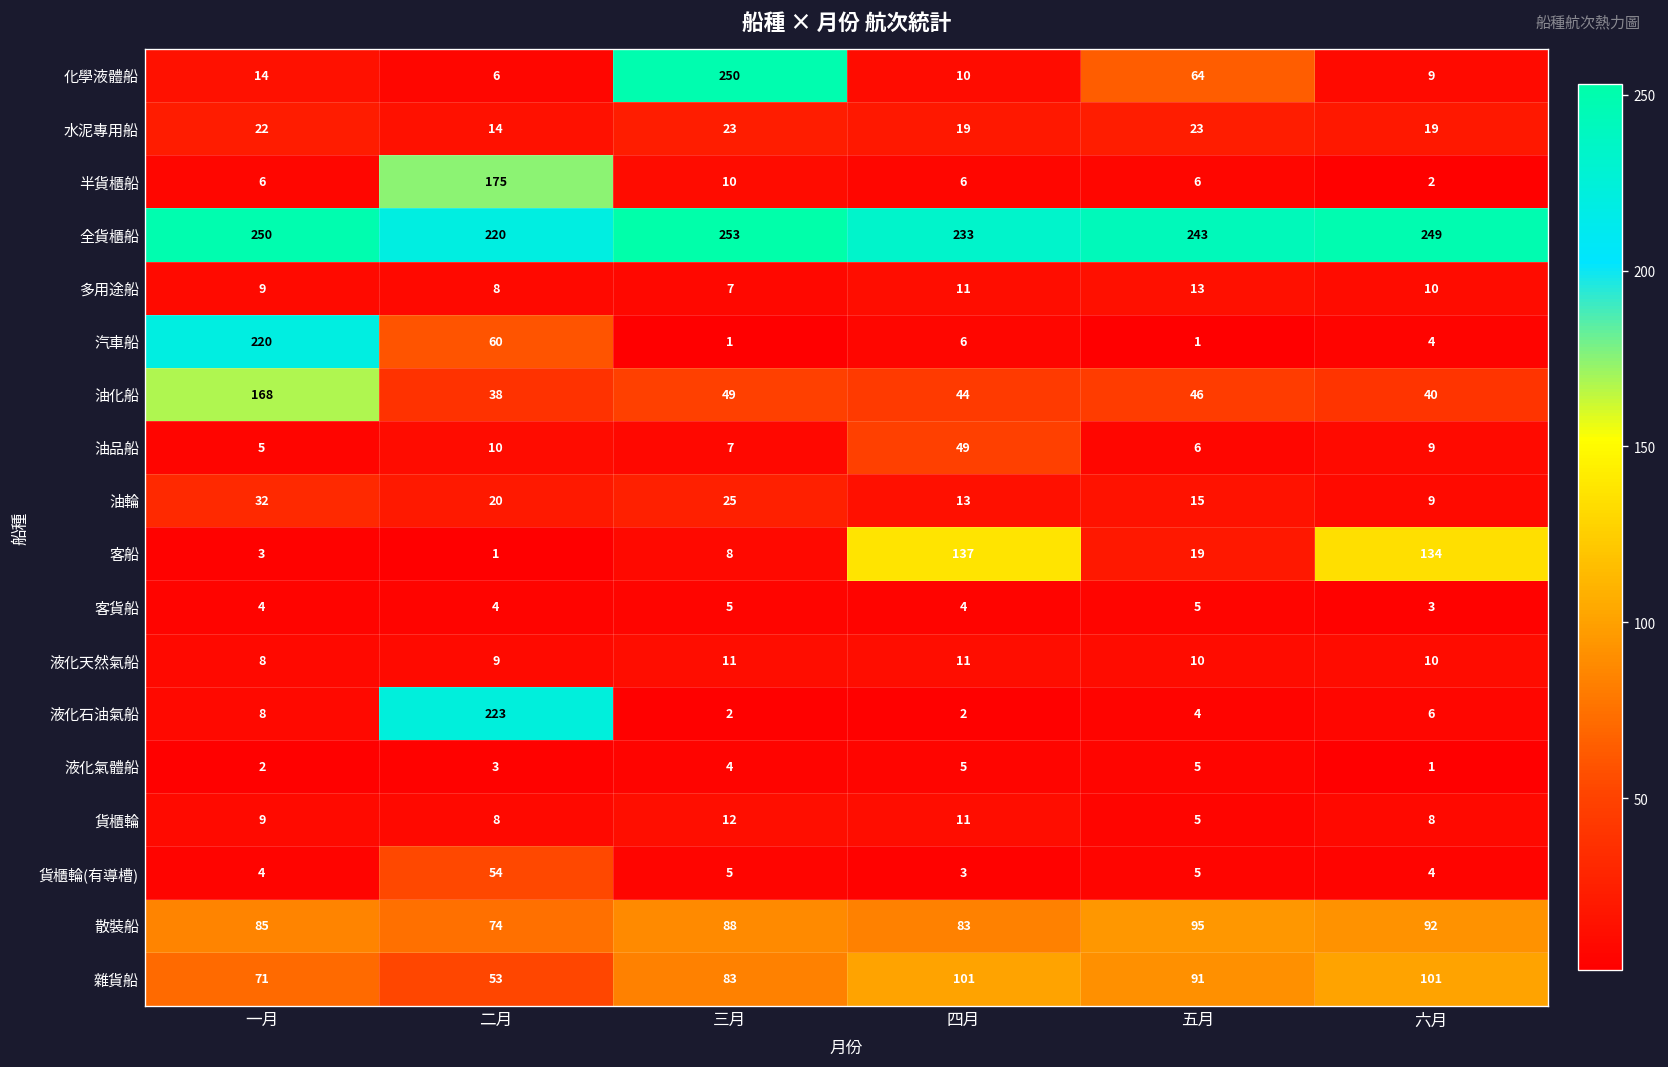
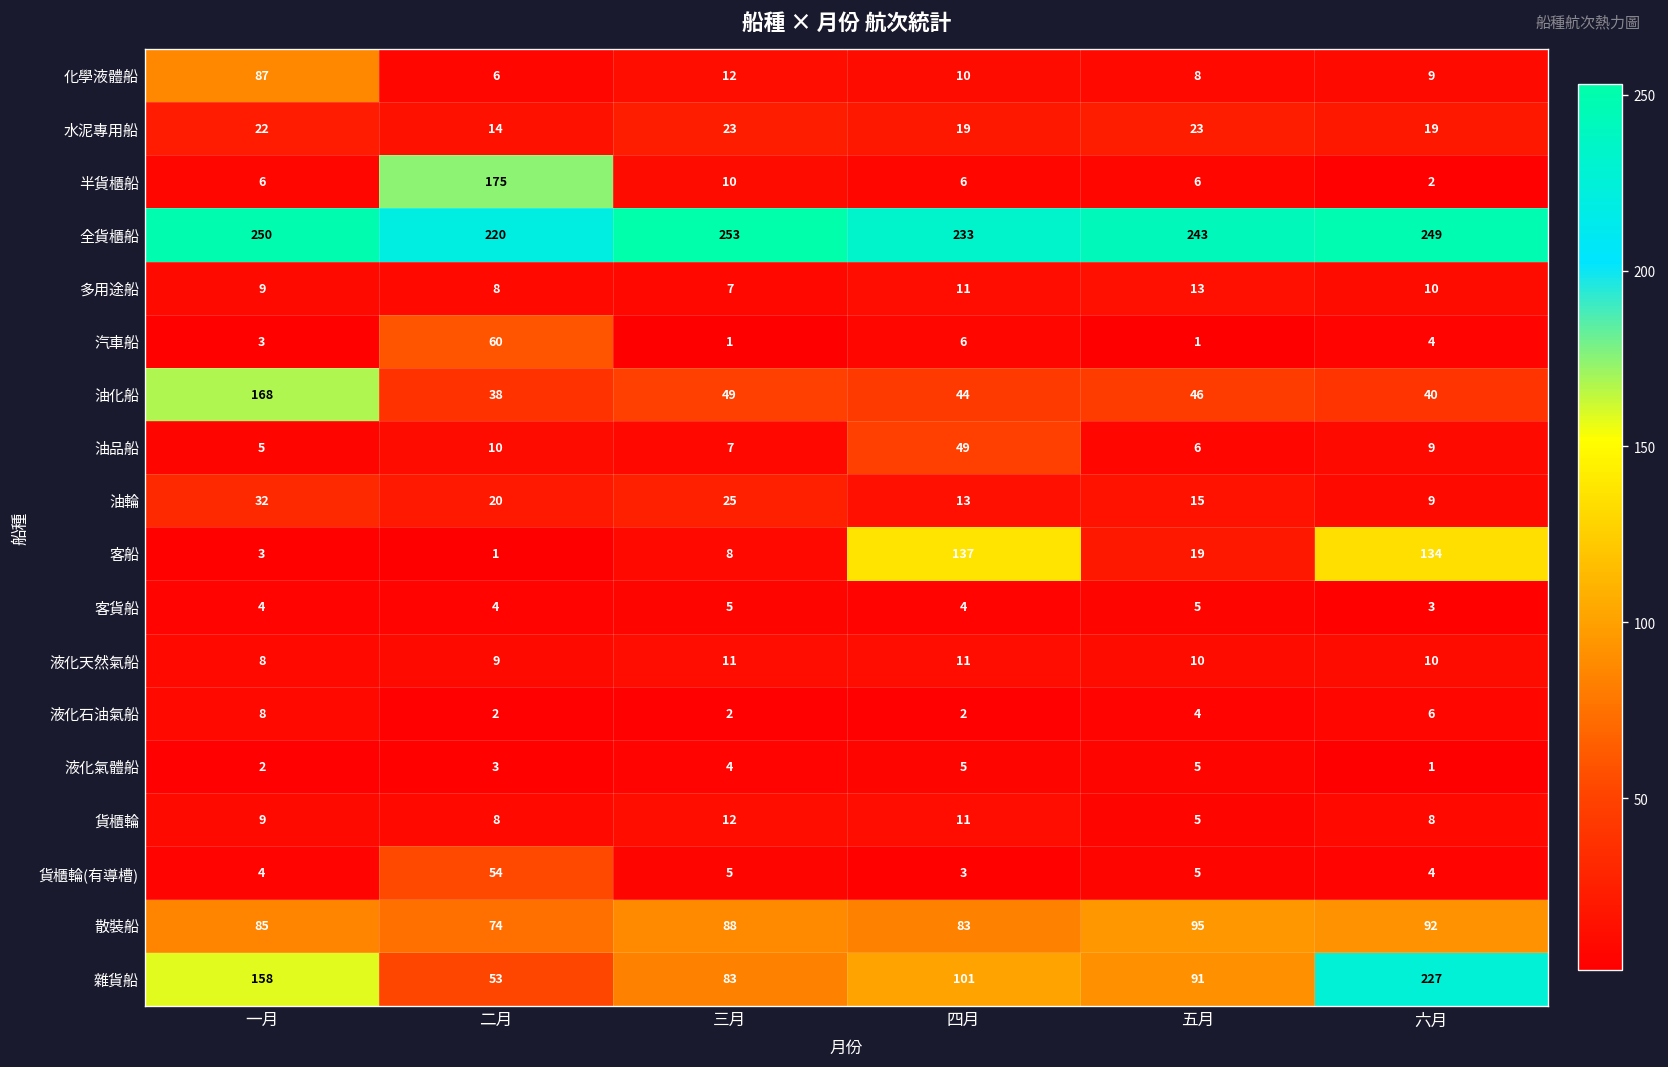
  {
    "化學液體船": {
-     "一月": 14,
+     "一月": 87,
      "二月": 6,
-     "三月": 250,
+     "三月": 12,
      "四月": 10,
-     "五月": 64,
+     "五月": 8,
      "六月": 9
    },
    "水泥專用船": {
      "一月": 22,
      "二月": 14,
      "三月": 23,
      "四月": 19,
      "五月": 23,
      "六月": 19
    },
    "半貨櫃船": {
      "一月": 6,
      "二月": 175,
      "三月": 10,
      "四月": 6,
      "五月": 6,
      "六月": 2
    },
    "全貨櫃船": {
      "一月": 250,
      "二月": 220,
      "三月": 253,
      "四月": 233,
      "五月": 243,
      "六月": 249
    },
    "多用途船": {
      "一月": 9,
      "二月": 8,
      "三月": 7,
      "四月": 11,
      "五月": 13,
      "六月": 10
    },
    "汽車船": {
-     "一月": 220,
+     "一月": 3,
      "二月": 60,
      "三月": 1,
      "四月": 6,
      "五月": 1,
      "六月": 4
    },
    "油化船": {
      "一月": 168,
      "二月": 38,
      "三月": 49,
      "四月": 44,
      "五月": 46,
      "六月": 40
    },
    "油品船": {
      "一月": 5,
      "二月": 10,
      "三月": 7,
      "四月": 49,
      "五月": 6,
      "六月": 9
    },
    "油輪": {
      "一月": 32,
      "二月": 20,
      "三月": 25,
      "四月": 13,
      "五月": 15,
      "六月": 9
    },
    "客船": {
      "一月": 3,
      "二月": 1,
      "三月": 8,
      "四月": 137,
      "五月": 19,
      "六月": 134
    },
    "客貨船": {
      "一月": 4,
      "二月": 4,
      "三月": 5,
      "四月": 4,
      "五月": 5,
      "六月": 3
    },
    "液化天然氣船": {
      "一月": 8,
      "二月": 9,
      "三月": 11,
      "四月": 11,
      "五月": 10,
      "六月": 10
    },
    "液化石油氣船": {
      "一月": 8,
-     "二月": 223,
+     "二月": 2,
      "三月": 2,
      "四月": 2,
      "五月": 4,
      "六月": 6
    },
    "液化氣體船": {
      "一月": 2,
      "二月": 3,
      "三月": 4,
      "四月": 5,
      "五月": 5,
      "六月": 1
    },
    "貨櫃輪": {
      "一月": 9,
      "二月": 8,
      "三月": 12,
      "四月": 11,
      "五月": 5,
      "六月": 8
    },
    "貨櫃輪(有導槽)": {
      "一月": 4,
      "二月": 54,
      "三月": 5,
      "四月": 3,
      "五月": 5,
      "六月": 4
    },
    "散裝船": {
      "一月": 85,
      "二月": 74,
      "三月": 88,
      "四月": 83,
      "五月": 95,
      "六月": 92
    },
    "雜貨船": {
-     "一月": 71,
+     "一月": 158,
      "二月": 53,
      "三月": 83,
      "四月": 101,
      "五月": 91,
-     "六月": 101
+     "六月": 227
    }
  }
